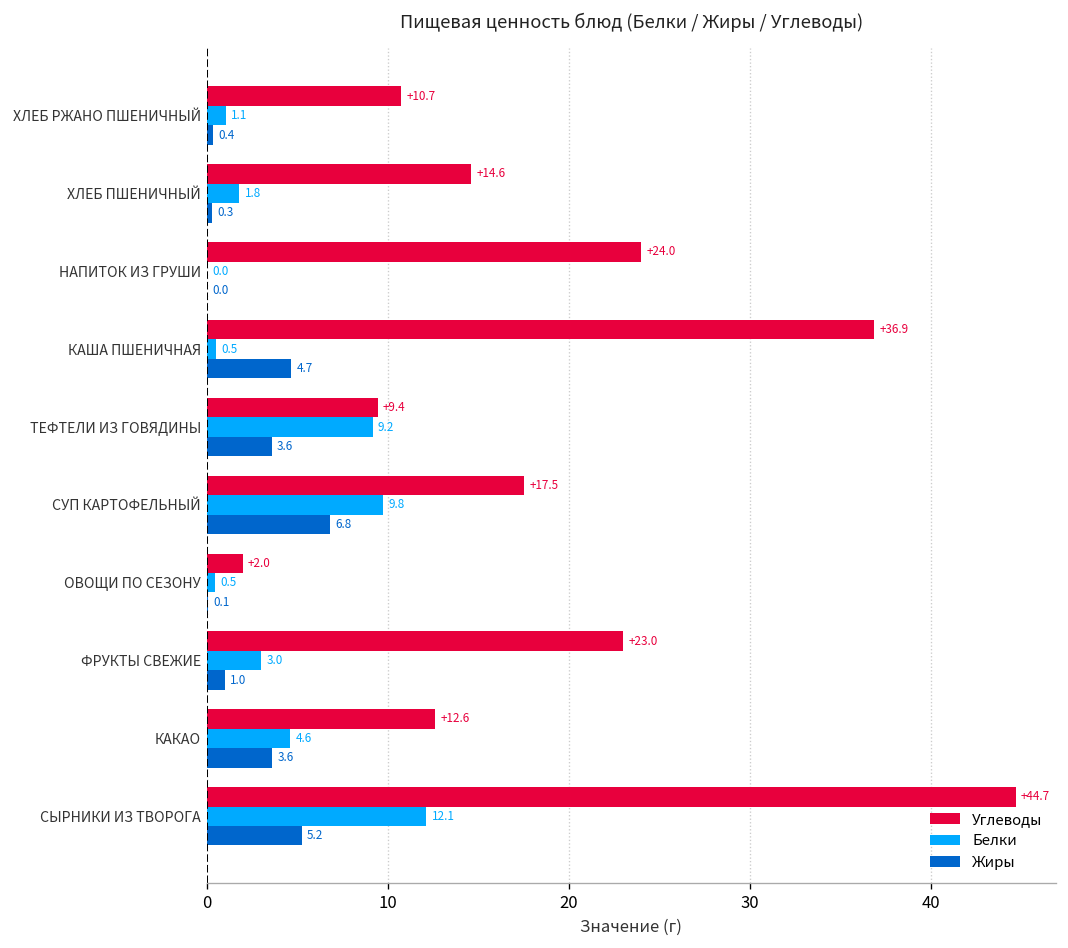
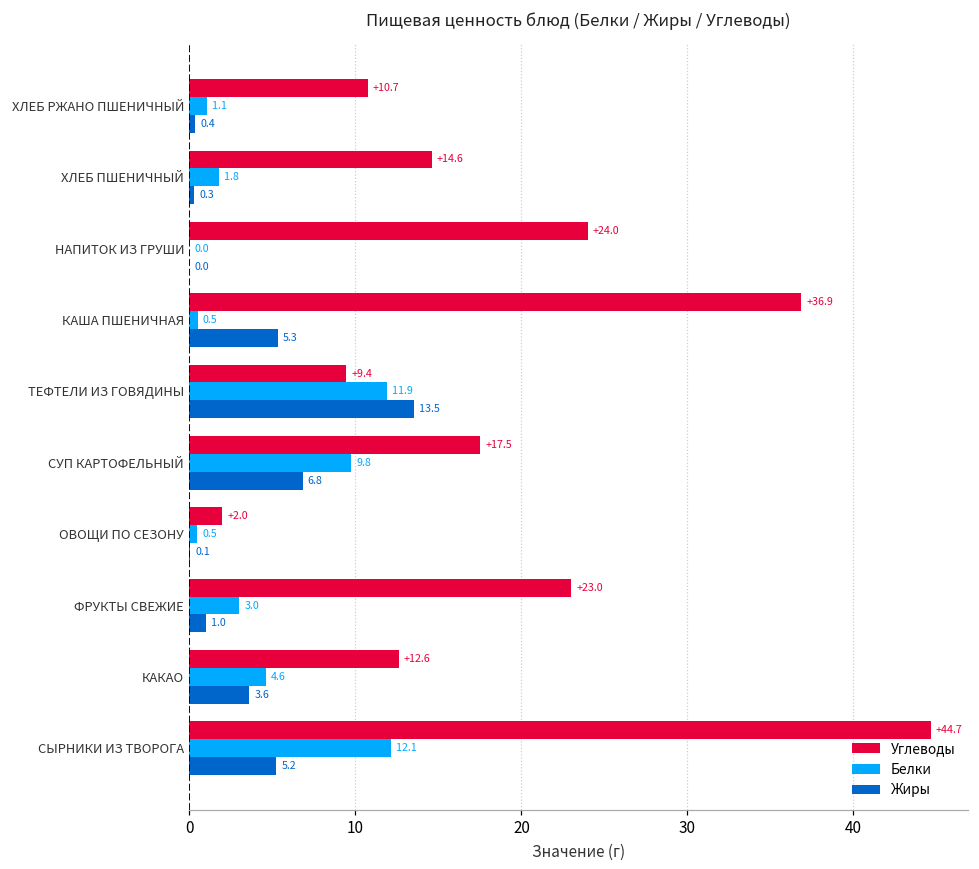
  {
    "Углеводы": {
      "ХЛЕБ РЖАНО ПШЕНИЧНЫЙ": "+10.7",
      "ХЛЕБ ПШЕНИЧНЫЙ": "+14.6",
      "НАПИТОК ИЗ ГРУШИ": "+24.0",
      "КАША ПШЕНИЧНАЯ": "+36.9",
      "ТЕФТЕЛИ ИЗ ГОВЯДИНЫ": "+9.4",
      "СУП КАРТОФЕЛЬНЫЙ": "+17.5",
      "ОВОЩИ ПО СЕЗОНУ": "+2.0",
      "ФРУКТЫ СВЕЖИЕ": "+23.0",
      "КАКАО": "+12.6",
      "СЫРНИКИ ИЗ ТВОРОГА": "+44.7"
    },
    "Белки": {
      "ХЛЕБ РЖАНО ПШЕНИЧНЫЙ": "1.1",
      "ХЛЕБ ПШЕНИЧНЫЙ": "1.8",
      "НАПИТОК ИЗ ГРУШИ": "0.0",
      "КАША ПШЕНИЧНАЯ": "0.5",
-     "ТЕФТЕЛИ ИЗ ГОВЯДИНЫ": "9.2",
+     "ТЕФТЕЛИ ИЗ ГОВЯДИНЫ": "11.9",
      "СУП КАРТОФЕЛЬНЫЙ": "9.8",
      "ОВОЩИ ПО СЕЗОНУ": "0.5",
      "ФРУКТЫ СВЕЖИЕ": "3.0",
      "КАКАО": "4.6",
      "СЫРНИКИ ИЗ ТВОРОГА": "12.1"
    },
    "Жиры": {
      "ХЛЕБ РЖАНО ПШЕНИЧНЫЙ": "0.4",
      "ХЛЕБ ПШЕНИЧНЫЙ": "0.3",
      "НАПИТОК ИЗ ГРУШИ": "0.0",
-     "КАША ПШЕНИЧНАЯ": "4.7",
-     "ТЕФТЕЛИ ИЗ ГОВЯДИНЫ": "3.6",
+     "КАША ПШЕНИЧНАЯ": "5.3",
+     "ТЕФТЕЛИ ИЗ ГОВЯДИНЫ": "13.5",
      "СУП КАРТОФЕЛЬНЫЙ": "6.8",
      "ОВОЩИ ПО СЕЗОНУ": "0.1",
      "ФРУКТЫ СВЕЖИЕ": "1.0",
      "КАКАО": "3.6",
      "СЫРНИКИ ИЗ ТВОРОГА": "5.2"
    }
  }
